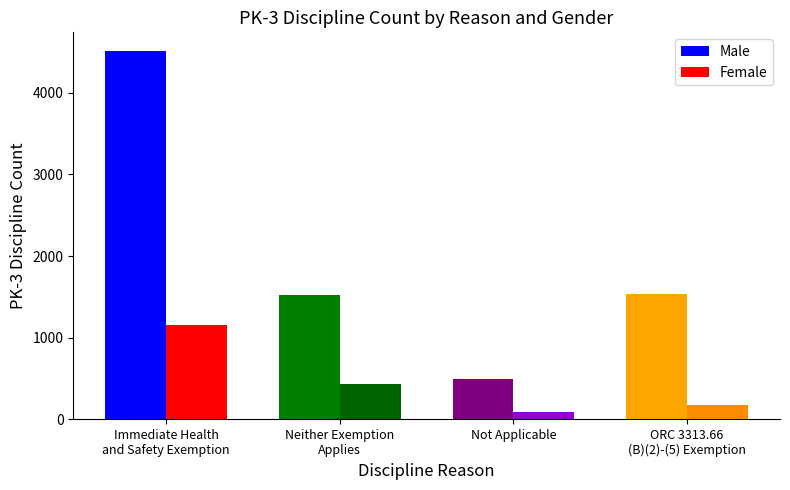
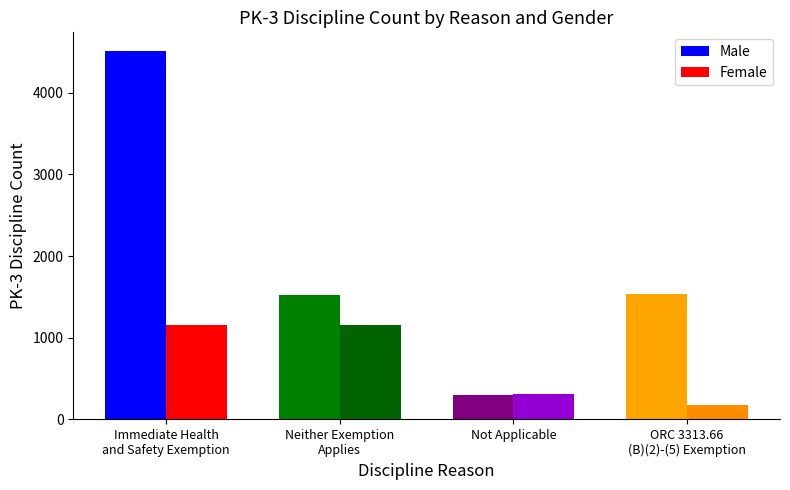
  {
    "Male": {
      "Immediate Health and Safety Exemption": 4500,
      "Neither Exemption Applies": 1500,
-     "Not Applicable": 500,
+     "Not Applicable": 300,
      "ORC 3313.66 (B)(2)-(5) Exemption": 1500
    },
    "Female": {
      "Immediate Health and Safety Exemption": 1200,
-     "Neither Exemption Applies": 400,
-     "Not Applicable": 100,
+     "Neither Exemption Applies": 1200,
+     "Not Applicable": 300,
      "ORC 3313.66 (B)(2)-(5) Exemption": 200
    }
  }
